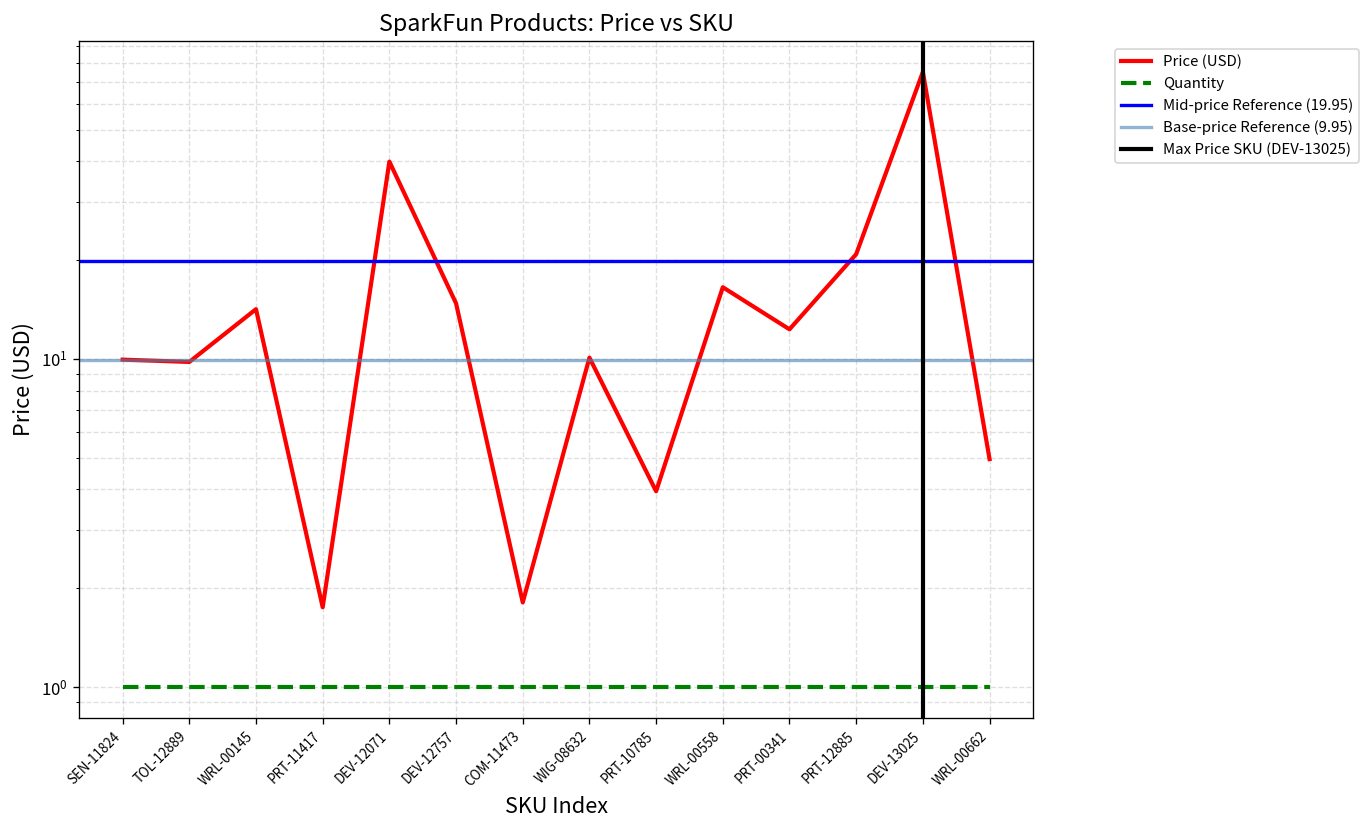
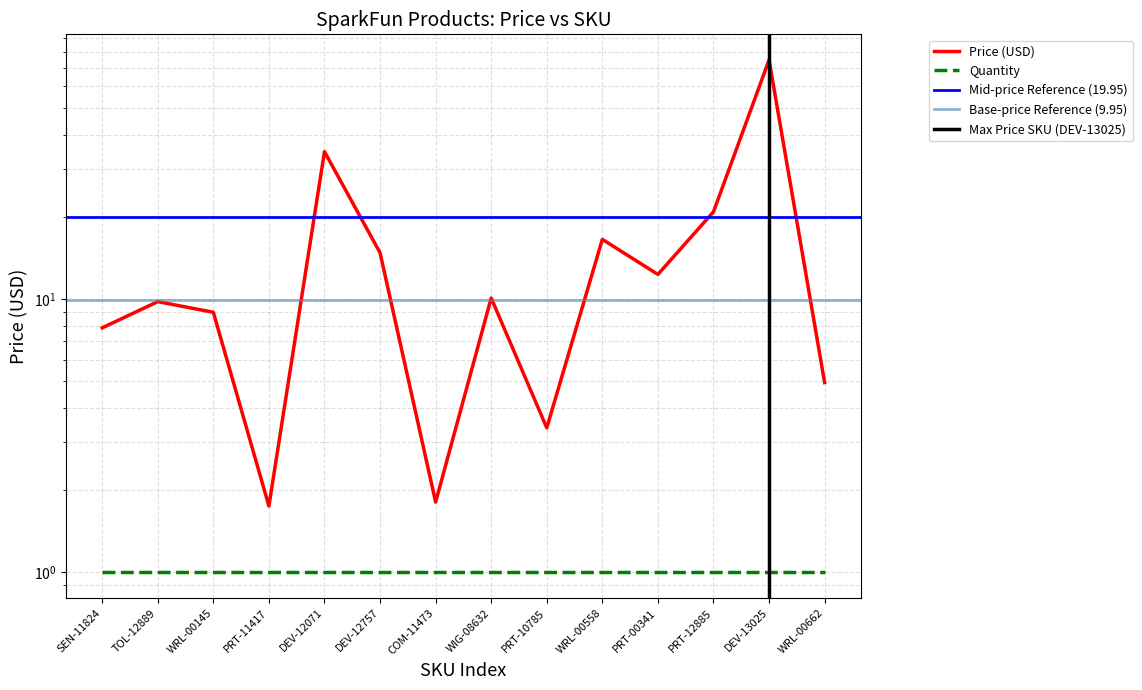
  {
    "Price (USD)": {
-     "SEN-11824": 10.0,
+     "SEN-11824": 7.9,
      "TOL-12889": 9.8,
-     "WRL-00145": 14,
+     "WRL-00145": 9.0,
      "PRT-11417": 1.8,
-     "DEV-12071": 40,
+     "DEV-12071": 35,
      "DEV-12757": 15,
      "COM-11473": 1.8,
      "WIG-08632": 10.1,
-     "PRT-10785": 4.0,
+     "PRT-10785": 3.4,
      "WRL-00558": 17,
      "PRT-00341": 12,
      "PRT-12885": 21,
      "DEV-13025": 75,
      "WRL-00662": 5.0
    },
    "Quantity": {
      "SEN-11824": 1.0,
      "TOL-12889": 1.0,
      "WRL-00145": 1.0,
      "PRT-11417": 1.0,
      "DEV-12071": 1.0,
      "DEV-12757": 1.0,
      "COM-11473": 1.0,
      "WIG-08632": 1.0,
      "PRT-10785": 1.0,
      "WRL-00558": 1.0,
      "PRT-00341": 1.0,
      "PRT-12885": 1.0,
      "DEV-13025": 1.0,
      "WRL-00662": 1.0
    }
  }
